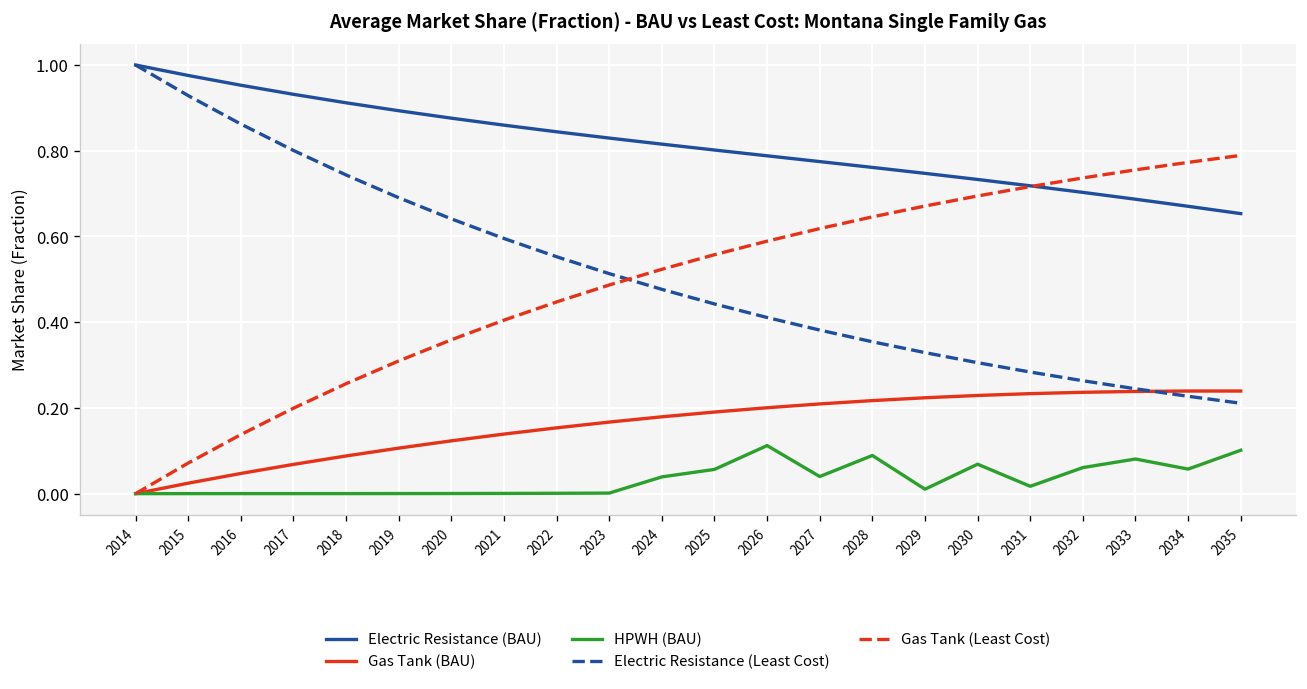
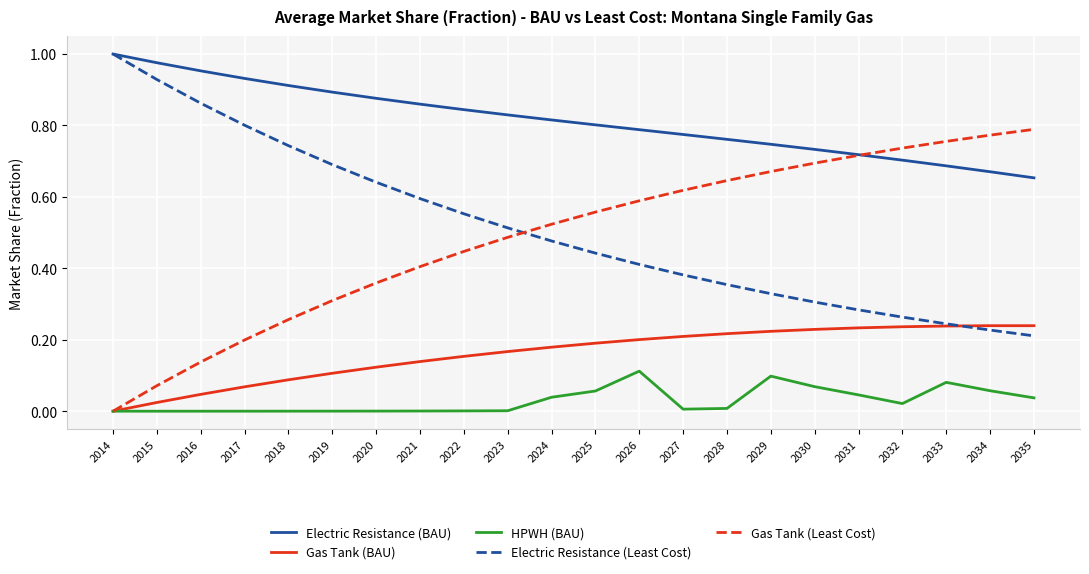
  {
    "HPWH (BAU)": {
      "2015": 0.00,
      "2016": 0.00,
      "2017": 0.00,
      "2018": 0.00,
      "2019": 0.00,
      "2020": 0.00,
      "2021": 0.00,
      "2022": 0.00,
      "2023": 0.00,
      "2024": 0.04,
      "2025": 0.06,
      "2026": 0.11,
-     "2027": 0.04,
-     "2028": 0.09,
-     "2029": 0.01,
+     "2027": 0.01,
+     "2028": 0.01,
+     "2029": 0.10,
      "2030": 0.07,
-     "2031": 0.02,
-     "2032": 0.06,
+     "2031": 0.05,
+     "2032": 0.02,
      "2033": 0.08,
      "2034": 0.06,
-     "2035": 0.10
+     "2035": 0.04
    }
  }
